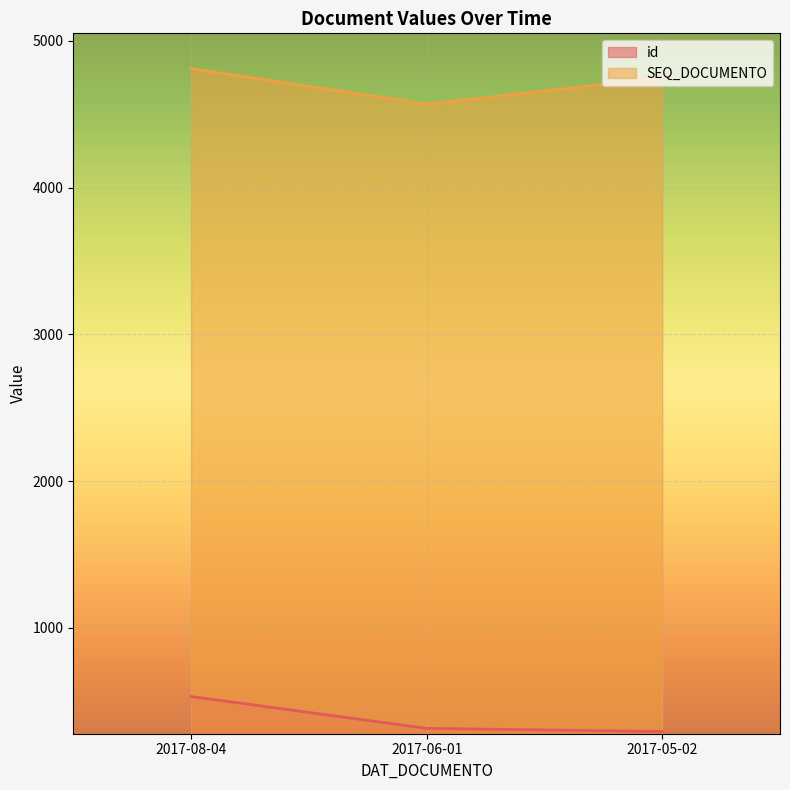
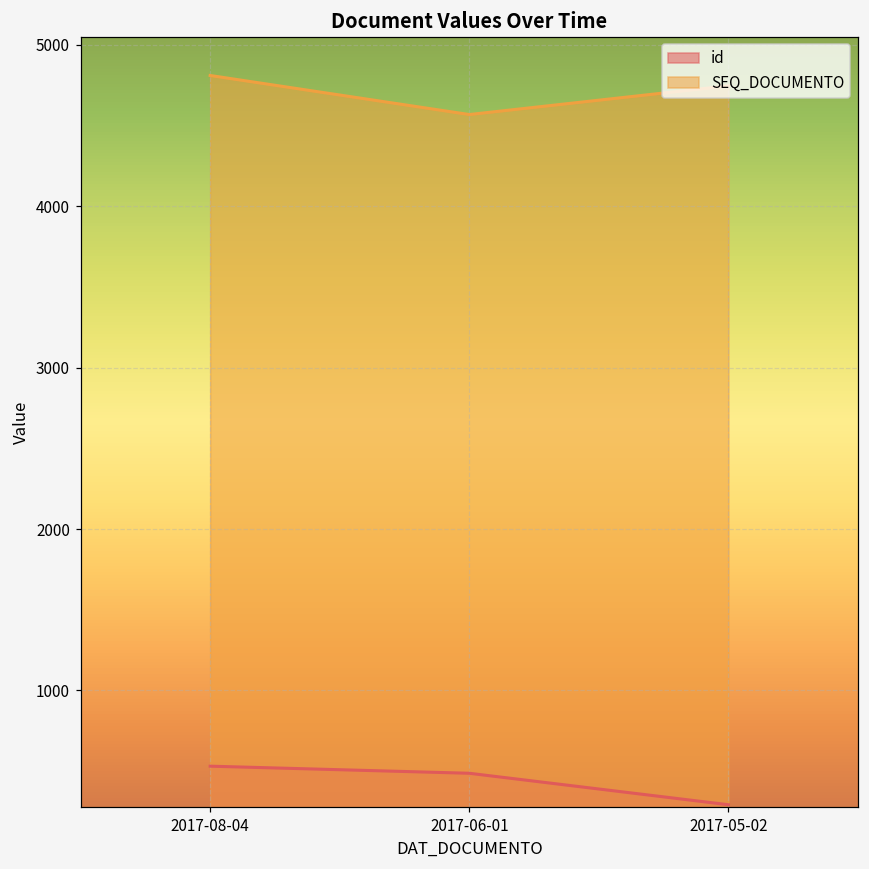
  {
    "id": {
      "2017-08-04": 530,
-     "2017-06-01": 310,
+     "2017-06-01": 490,
      "2017-05-02": 290
    },
    "SEQ_DOCUMENTO": {
      "2017-08-04": 4810,
      "2017-06-01": 4570
    }
  }
